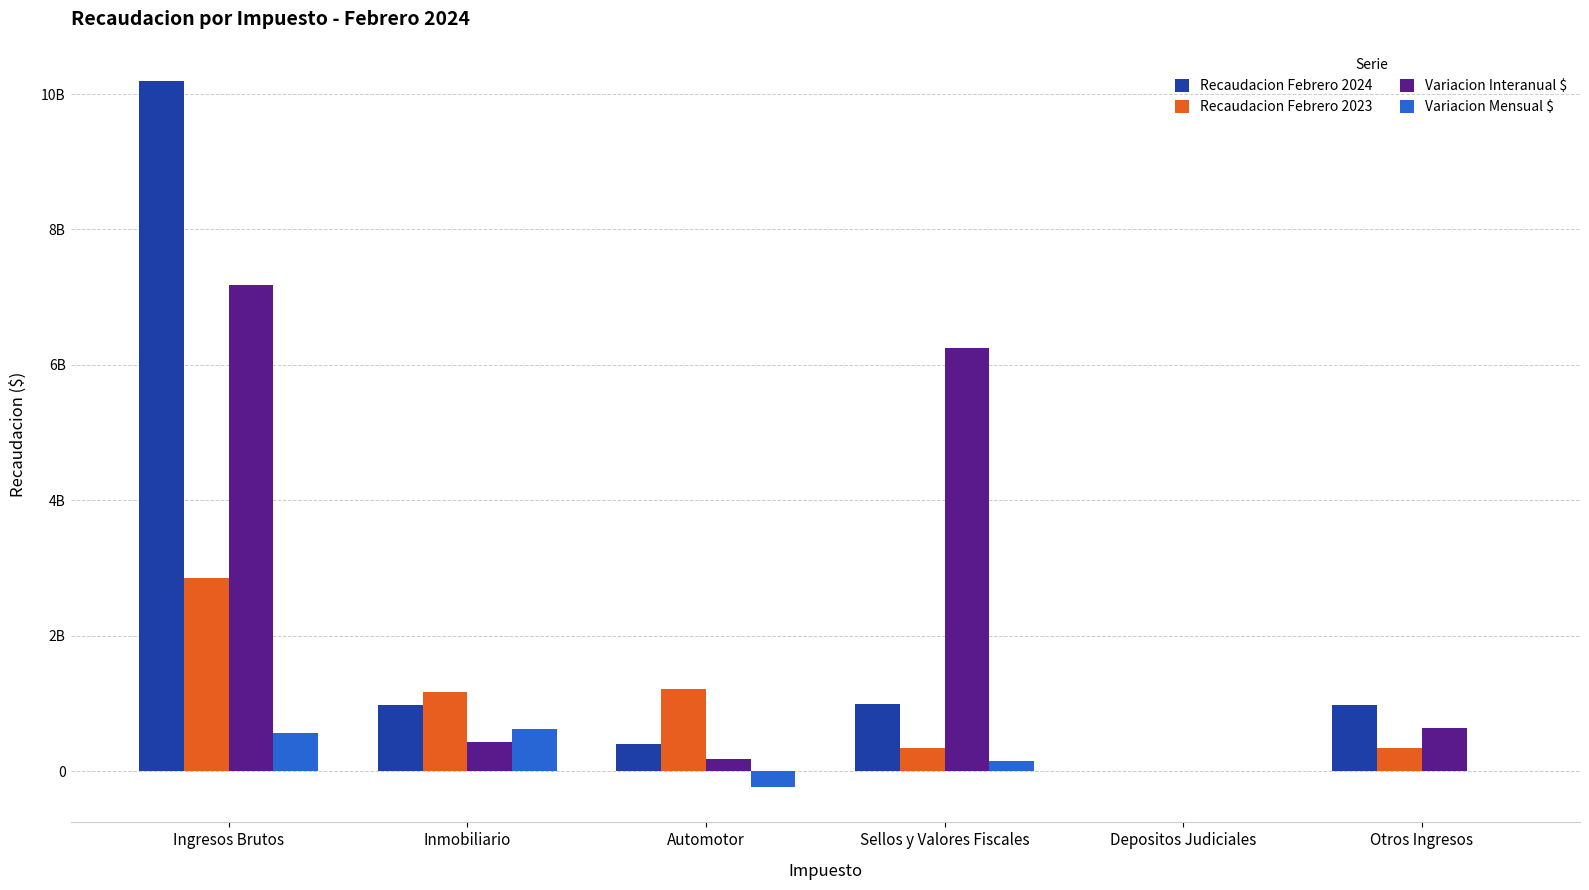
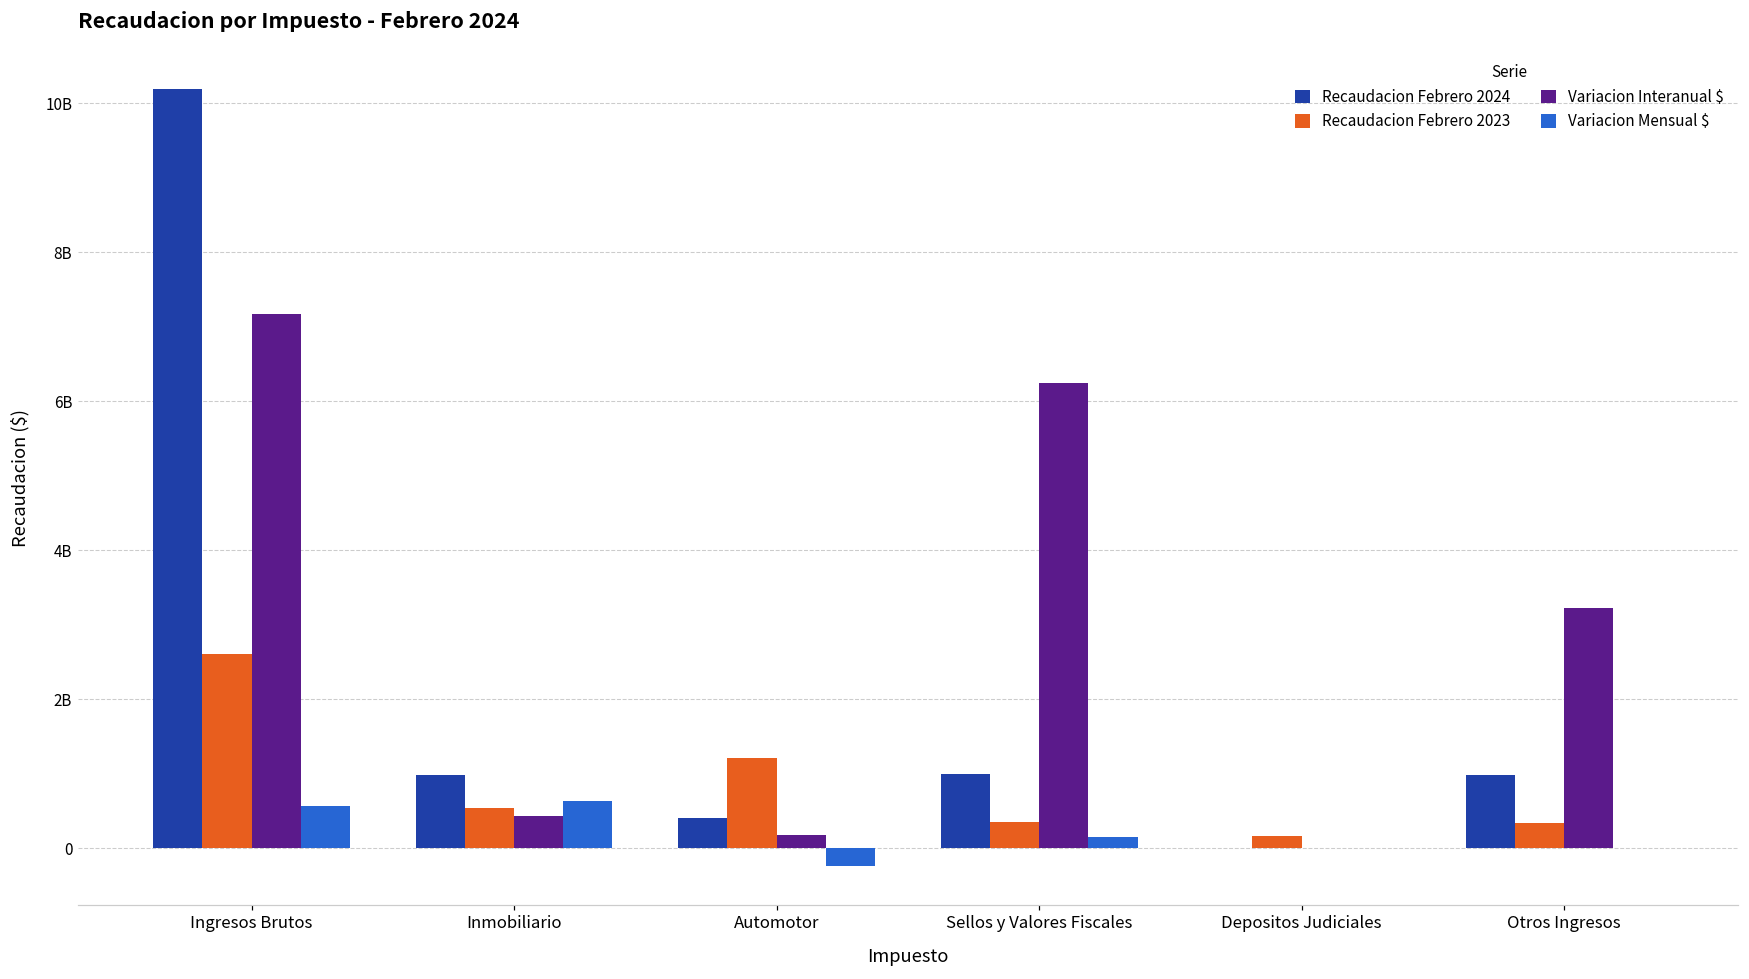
  {
    "Recaudacion Febrero 2023": {
-     "Ingresos Brutos": 2800000000,
-     "Inmobiliario": 1200000000,
+     "Ingresos Brutos": 2600000000,
+     "Inmobiliario": 500000000,
      "Automotor": 1200000000,
      "Sellos y Valores Fiscales": 300000000,
-     "Depositos Judiciales": 0,
+     "Depositos Judiciales": 200000000,
      "Otros Ingresos": 300000000
    },
    "Variacion Interanual $": {
      "Ingresos Brutos": 7200000000,
      "Inmobiliario": 400000000,
      "Automotor": 200000000,
      "Sellos y Valores Fiscales": 6200000000,
-     "Otros Ingresos": 600000000
+     "Otros Ingresos": 3200000000
    }
  }
